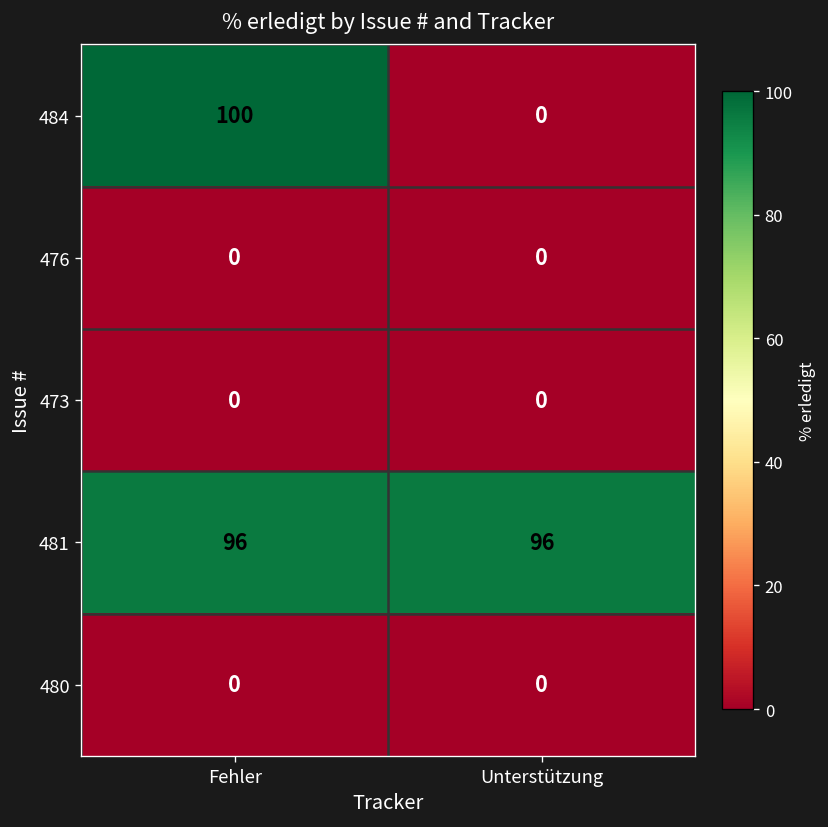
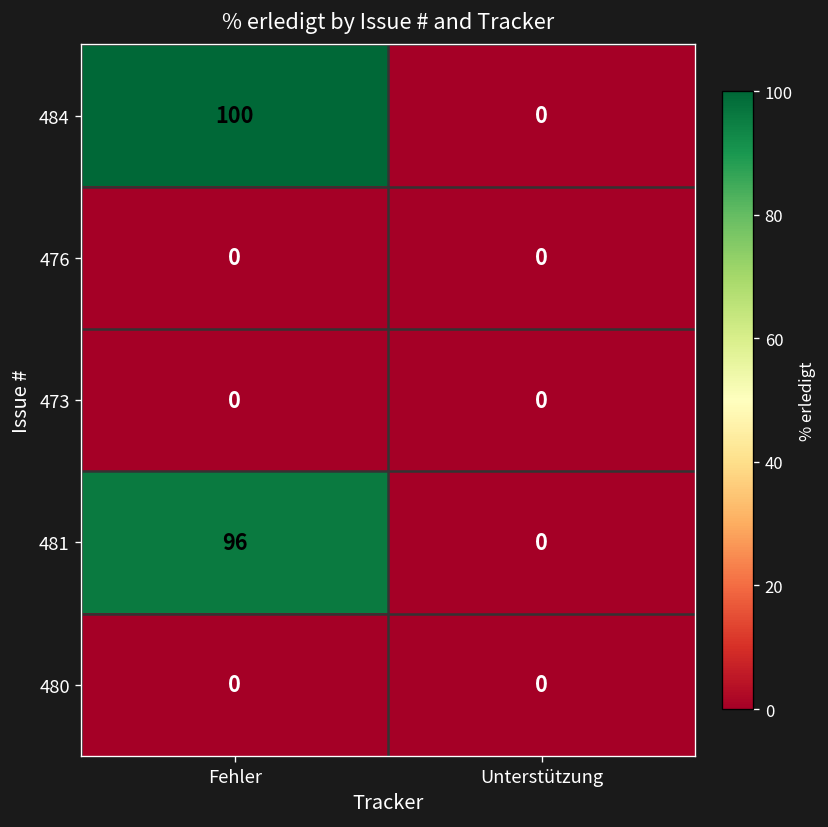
  {
    "484": {
      "Fehler": 100,
      "Unterstützung": 0
    },
    "476": {
      "Fehler": 0,
      "Unterstützung": 0
    },
    "473": {
      "Fehler": 0,
      "Unterstützung": 0
    },
    "481": {
      "Fehler": 96,
-     "Unterstützung": 96
+     "Unterstützung": 0
    },
    "480": {
      "Fehler": 0,
      "Unterstützung": 0
    }
  }
